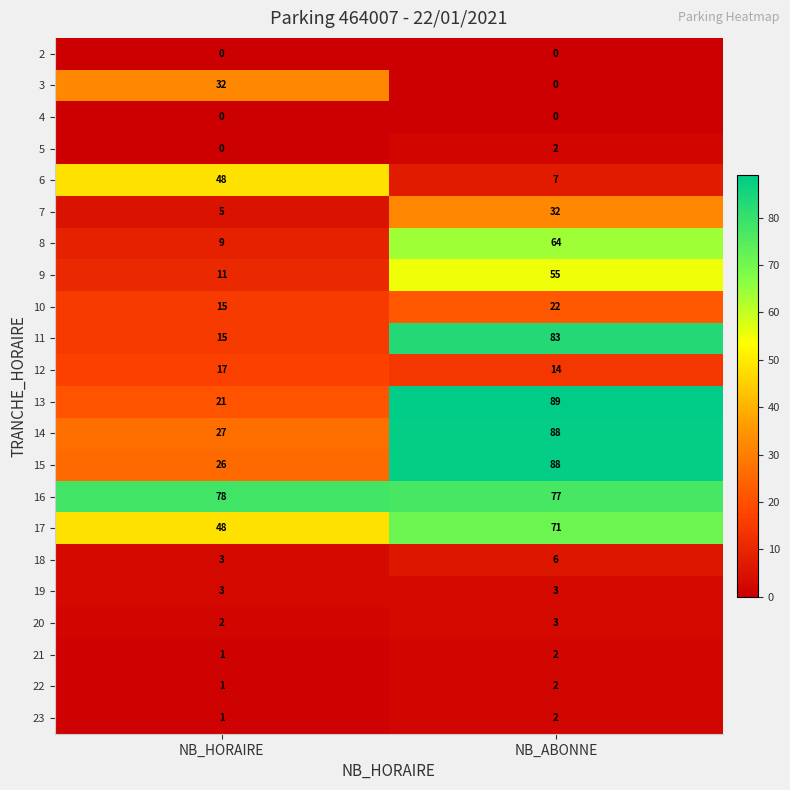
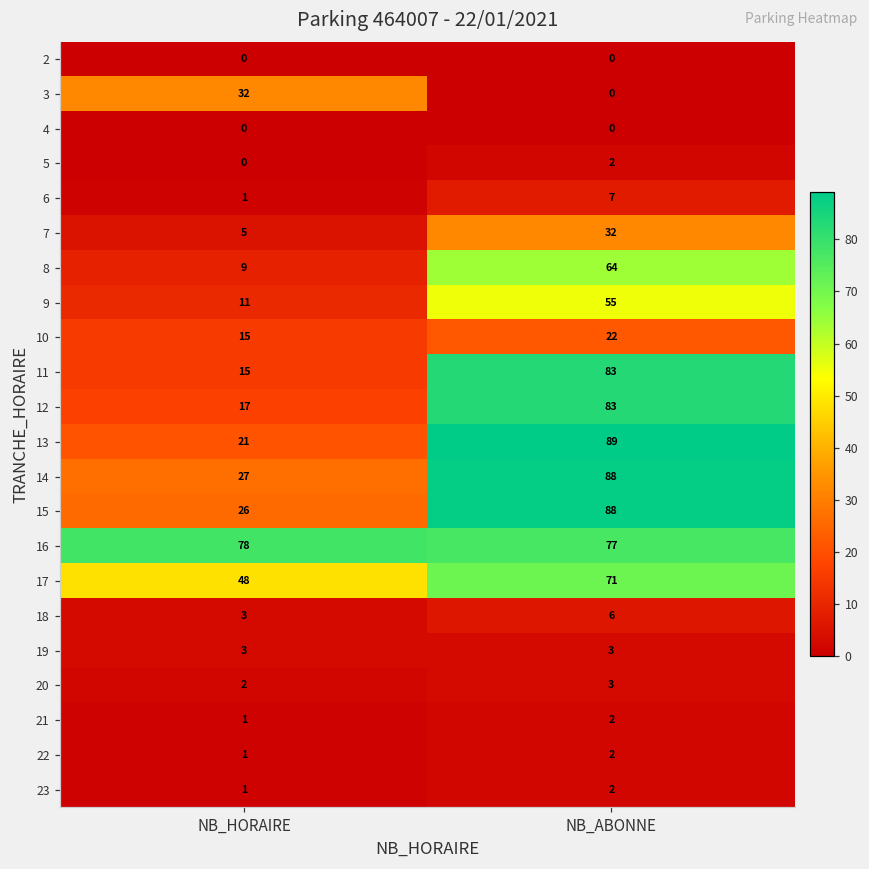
  {
    "2": {
      "NB_HORAIRE": 0,
      "NB_ABONNE": 0
    },
    "3": {
      "NB_HORAIRE": 32,
      "NB_ABONNE": 0
    },
    "4": {
      "NB_HORAIRE": 0,
      "NB_ABONNE": 0
    },
    "5": {
      "NB_HORAIRE": 0,
      "NB_ABONNE": 2
    },
    "6": {
-     "NB_HORAIRE": 48,
+     "NB_HORAIRE": 1,
      "NB_ABONNE": 7
    },
    "7": {
      "NB_HORAIRE": 5,
      "NB_ABONNE": 32
    },
    "8": {
      "NB_HORAIRE": 9,
      "NB_ABONNE": 64
    },
    "9": {
      "NB_HORAIRE": 11,
      "NB_ABONNE": 55
    },
    "10": {
      "NB_HORAIRE": 15,
      "NB_ABONNE": 22
    },
    "11": {
      "NB_HORAIRE": 15,
      "NB_ABONNE": 83
    },
    "12": {
      "NB_HORAIRE": 17,
-     "NB_ABONNE": 14
+     "NB_ABONNE": 83
    },
    "13": {
      "NB_HORAIRE": 21,
      "NB_ABONNE": 89
    },
    "14": {
      "NB_HORAIRE": 27,
      "NB_ABONNE": 88
    },
    "15": {
      "NB_HORAIRE": 26,
      "NB_ABONNE": 88
    },
    "16": {
      "NB_HORAIRE": 78,
      "NB_ABONNE": 77
    },
    "17": {
      "NB_HORAIRE": 48,
      "NB_ABONNE": 71
    },
    "18": {
      "NB_HORAIRE": 3,
      "NB_ABONNE": 6
    },
    "19": {
      "NB_HORAIRE": 3,
      "NB_ABONNE": 3
    },
    "20": {
      "NB_HORAIRE": 2,
      "NB_ABONNE": 3
    },
    "21": {
      "NB_HORAIRE": 1,
      "NB_ABONNE": 2
    },
    "22": {
      "NB_HORAIRE": 1,
      "NB_ABONNE": 2
    },
    "23": {
      "NB_HORAIRE": 1,
      "NB_ABONNE": 2
    }
  }
